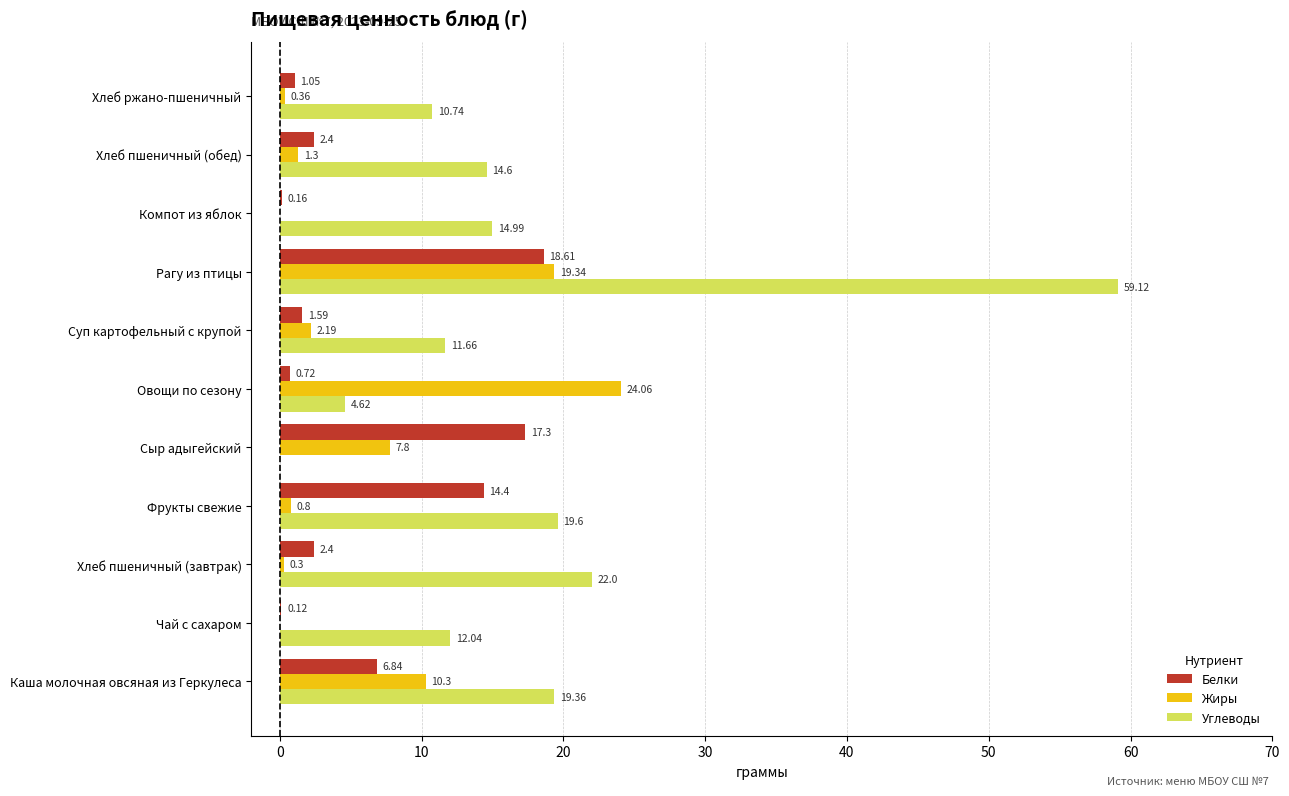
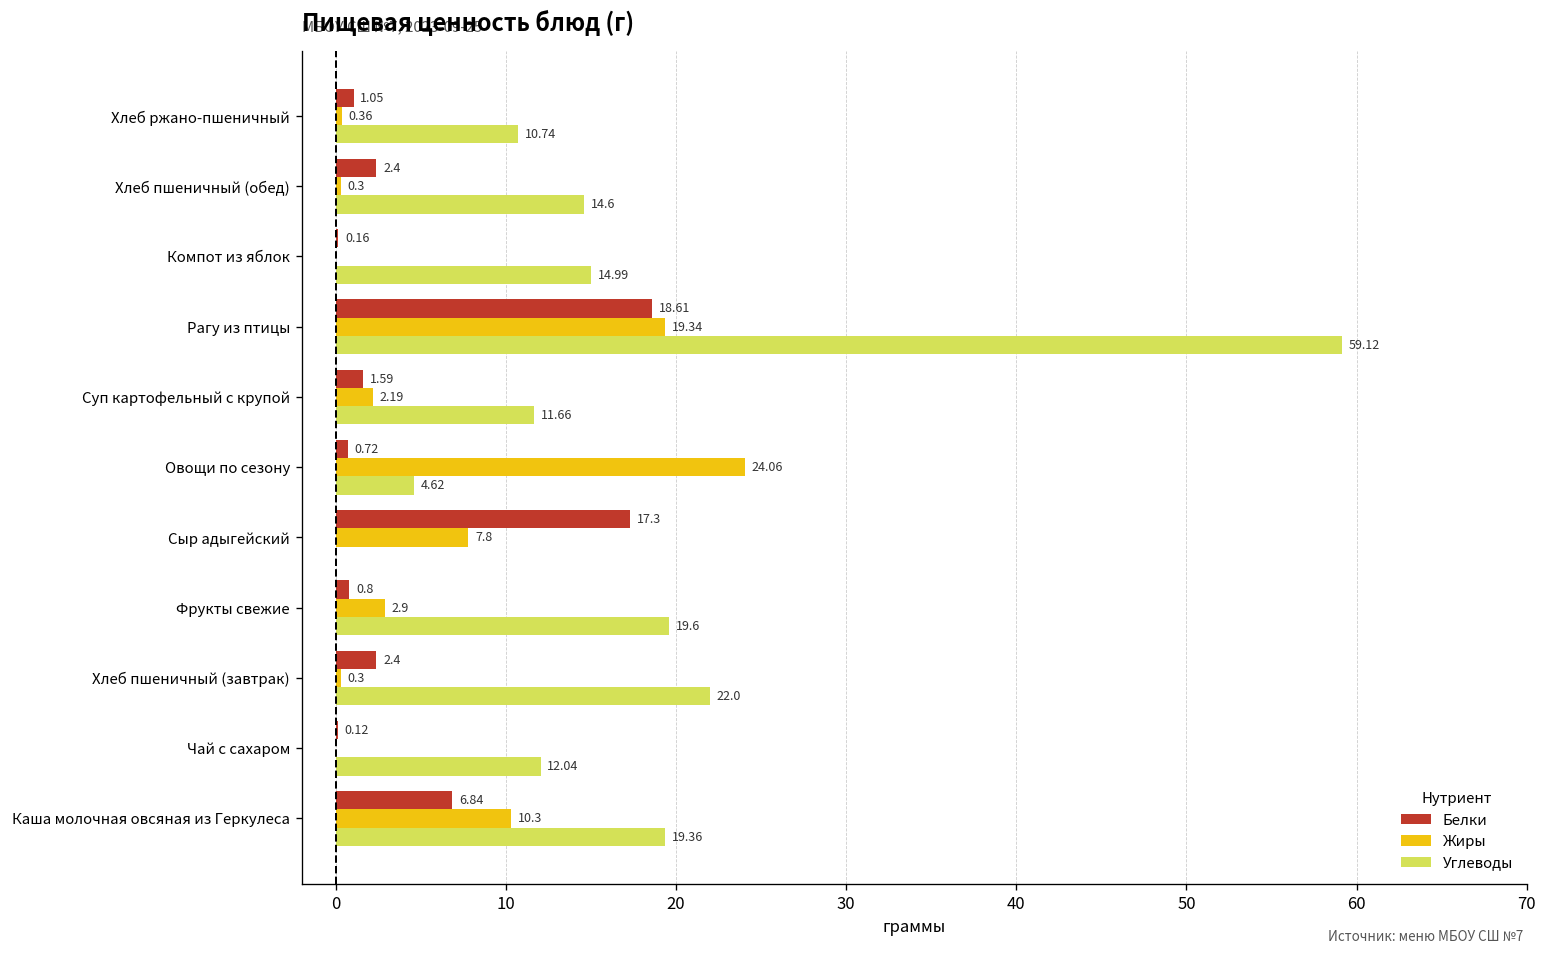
  {
    "Белки": {
      "Хлеб ржано-пшеничный": 1.05,
      "Хлеб пшеничный (обед)": 2.4,
      "Компот из яблок": 0.16,
      "Рагу из птицы": 18.61,
      "Суп картофельный с крупой": 1.59,
      "Овощи по сезону": 0.72,
      "Сыр адыгейский": 17.3,
-     "Фрукты свежие": 14.4,
+     "Фрукты свежие": 0.8,
      "Хлеб пшеничный (завтрак)": 2.4,
      "Чай с сахаром": 0.12,
      "Каша молочная овсяная из Геркулеса": 6.84
    },
    "Жиры": {
      "Хлеб ржано-пшеничный": 0.36,
-     "Хлеб пшеничный (обед)": 1.3,
+     "Хлеб пшеничный (обед)": 0.3,
      "Рагу из птицы": 19.34,
      "Суп картофельный с крупой": 2.19,
      "Овощи по сезону": 24.06,
      "Сыр адыгейский": 7.8,
-     "Фрукты свежие": 0.8,
+     "Фрукты свежие": 2.9,
      "Хлеб пшеничный (завтрак)": 0.3,
      "Каша молочная овсяная из Геркулеса": 10.3
    },
    "Углеводы": {
      "Хлеб ржано-пшеничный": 10.74,
      "Хлеб пшеничный (обед)": 14.6,
      "Компот из яблок": 14.99,
      "Рагу из птицы": 59.12,
      "Суп картофельный с крупой": 11.66,
      "Овощи по сезону": 4.62,
      "Фрукты свежие": 19.6,
      "Хлеб пшеничный (завтрак)": 22.0,
      "Чай с сахаром": 12.04,
      "Каша молочная овсяная из Геркулеса": 19.36
    }
  }
